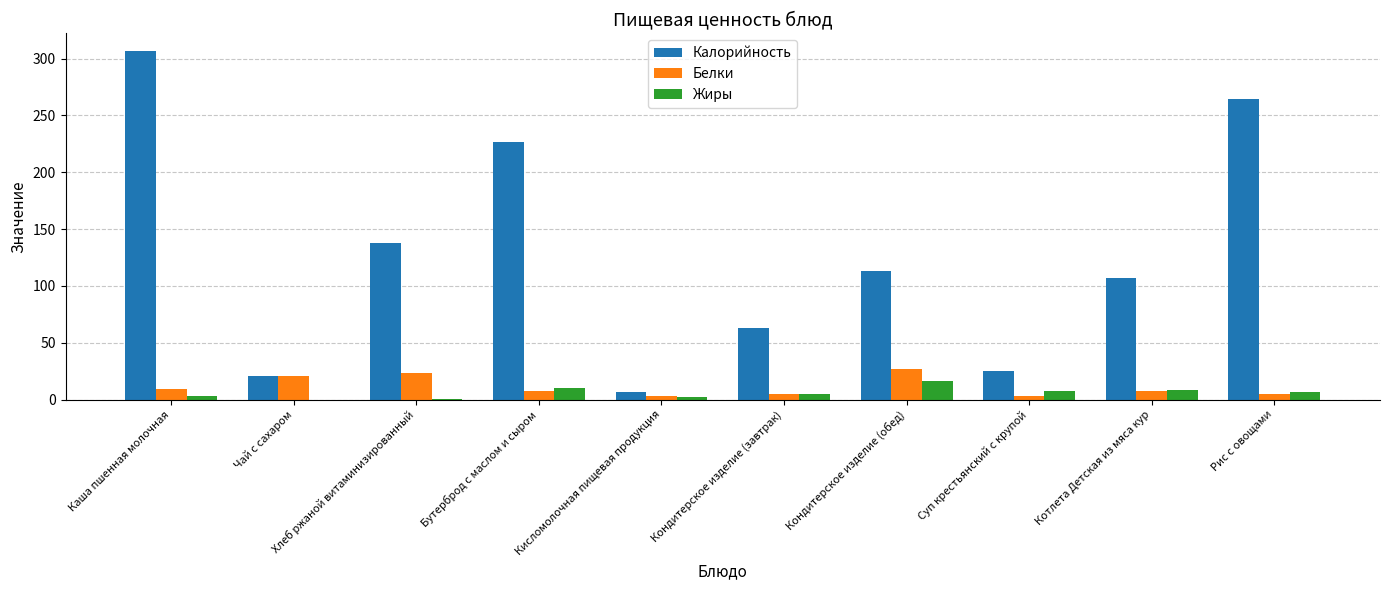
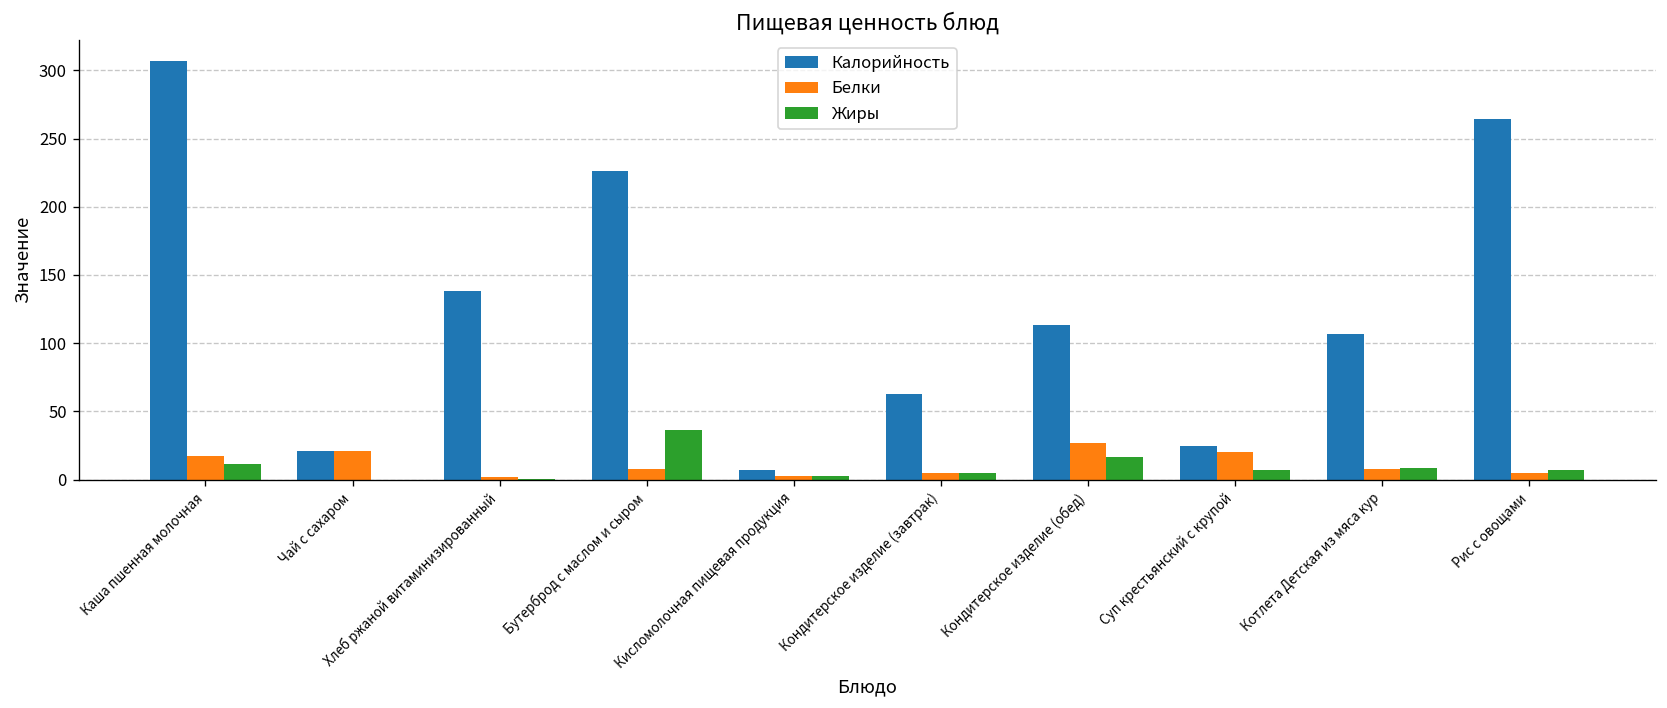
  {
    "Калорийность": {
      "Каша пшенная молочная": 307,
      "Чай с сахаром": 21,
      "Хлеб ржаной витаминизированный": 138,
      "Бутерброд с маслом и сыром": 226,
      "Кисломолочная пищевая продукция": 7,
      "Кондитерское изделие (завтрак)": 63,
      "Кондитерское изделие (обед)": 113,
      "Суп крестьянский с крупой": 25,
      "Котлета Детская из мяса кур": 107,
      "Рис с овощами": 265
    },
    "Белки": {
-     "Каша пшенная молочная": 9,
+     "Каша пшенная молочная": 18,
      "Чай с сахаром": 21,
-     "Хлеб ржаной витаминизированный": 23,
+     "Хлеб ржаной витаминизированный": 2,
      "Бутерброд с маслом и сыром": 8,
      "Кисломолочная пищевая продукция": 3,
      "Кондитерское изделие (завтрак)": 5,
      "Кондитерское изделие (обед)": 27,
-     "Суп крестьянский с крупой": 3,
+     "Суп крестьянский с крупой": 20,
      "Котлета Детская из мяса кур": 7,
      "Рис с овощами": 5
    },
    "Жиры": {
-     "Каша пшенная молочная": 4,
+     "Каша пшенная молочная": 11,
      "Чай с сахаром": 0,
-     "Бутерброд с маслом и сыром": 10,
+     "Бутерброд с маслом и сыром": 36,
      "Кисломолочная пищевая продукция": 2,
      "Кондитерское изделие (завтрак)": 5,
      "Кондитерское изделие (обед)": 17,
      "Суп крестьянский с крупой": 7,
      "Котлета Детская из мяса кур": 9,
      "Рис с овощами": 7
    }
  }
